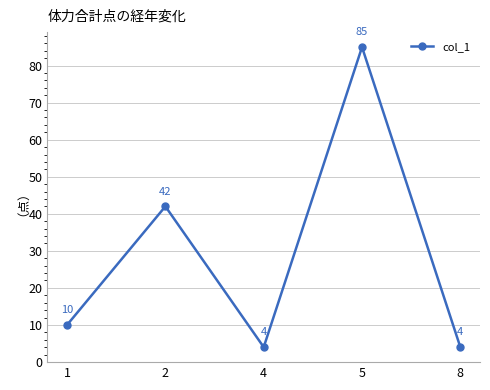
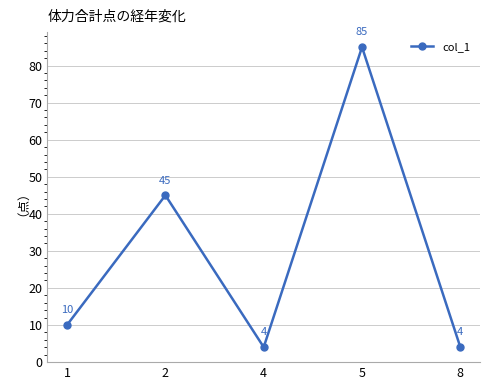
  {
    "1": 10,
-   "2": 42,
+   "2": 45,
    "4": 4,
    "5": 85,
    "8": 4
  }
